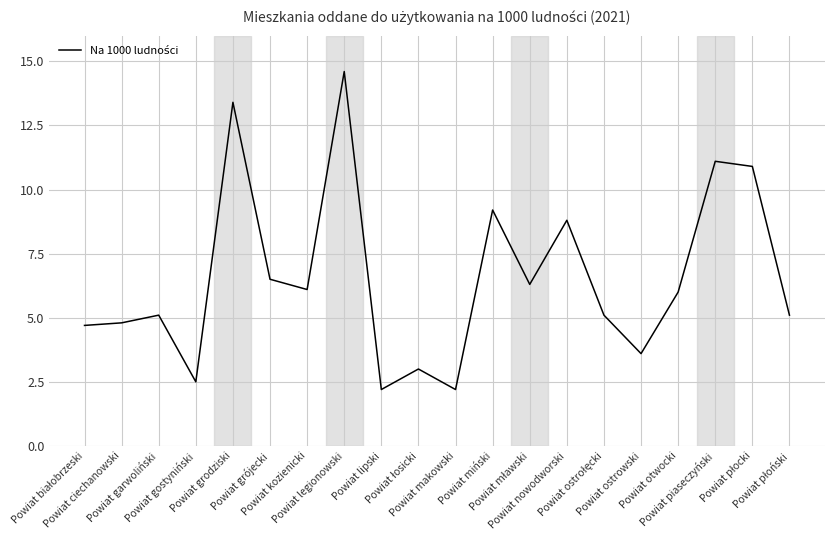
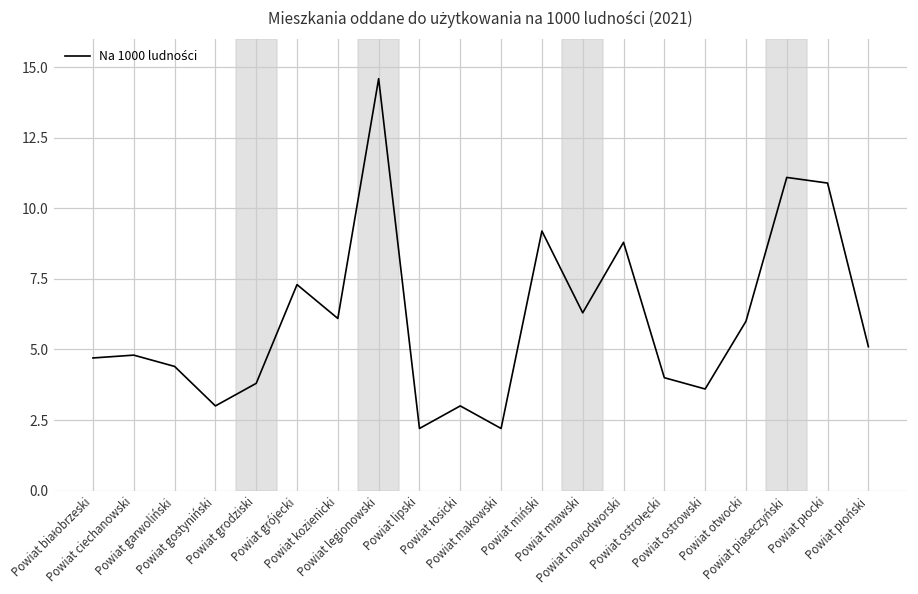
  {
    "Powiat białobrzeski": 4.7,
    "Powiat ciechanowski": 4.8,
-   "Powiat garwoliński": 5.1,
-   "Powiat gostyniński": 2.5,
-   "Powiat grodziski": 13.4,
-   "Powiat grójecki": 6.5,
+   "Powiat garwoliński": 4.4,
+   "Powiat gostyniński": 3.0,
+   "Powiat grodziski": 3.8,
+   "Powiat grójecki": 7.3,
    "Powiat kozienicki": 6.1,
    "Powiat legionowski": 14.6,
    "Powiat lipski": 2.2,
    "Powiat łosicki": 3.0,
    "Powiat makowski": 2.2,
    "Powiat miński": 9.2,
    "Powiat mławski": 6.3,
    "Powiat nowodworski": 8.8,
-   "Powiat ostrołęcki": 5.1,
+   "Powiat ostrołęcki": 4.0,
    "Powiat ostrowski": 3.6,
    "Powiat otwocki": 6.0,
    "Powiat piaseczyński": 11.1,
    "Powiat płocki": 10.9,
    "Powiat płoński": 5.1
  }
